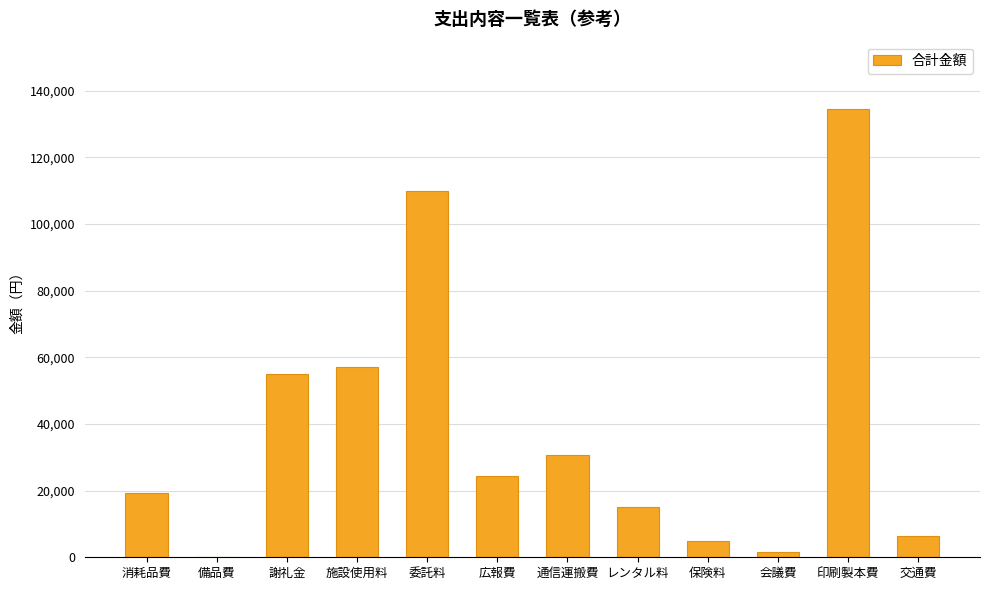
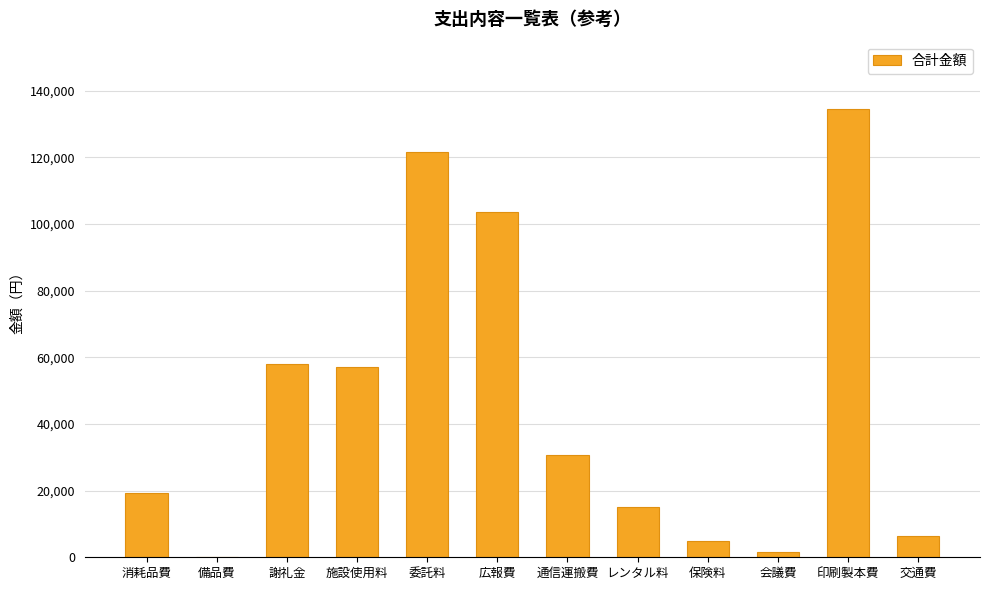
  {
    "消耗品費": "19,000",
    "備品費": "0",
-   "謝礼金": "55,000",
+   "謝礼金": "58,000",
    "施設使用料": "57,000",
-   "委託料": "110,000",
-   "広報費": "25,000",
+   "委託料": "122,000",
+   "広報費": "104,000",
    "通信運搬費": "31,000",
    "レンタル料": "15,000",
    "保険料": "5,000",
    "会議費": "2,000",
    "印刷製本費": "135,000",
    "交通費": "6,000"
  }
